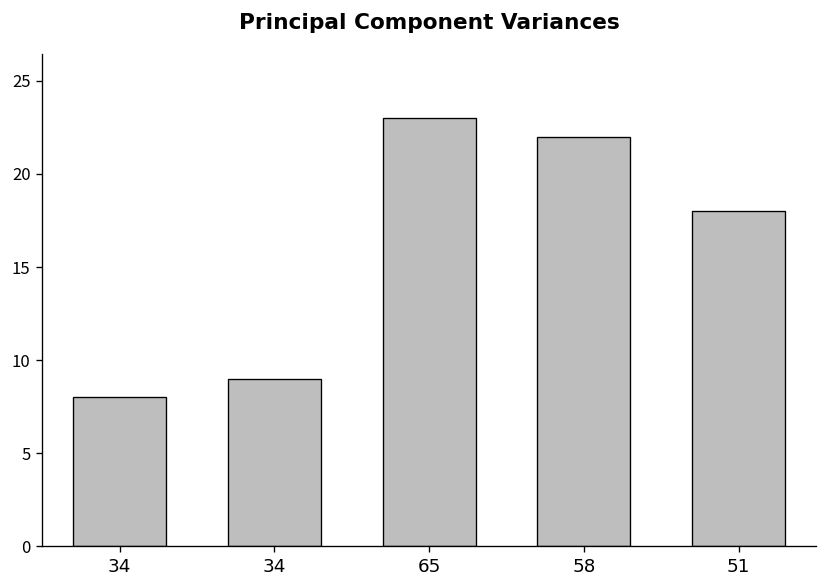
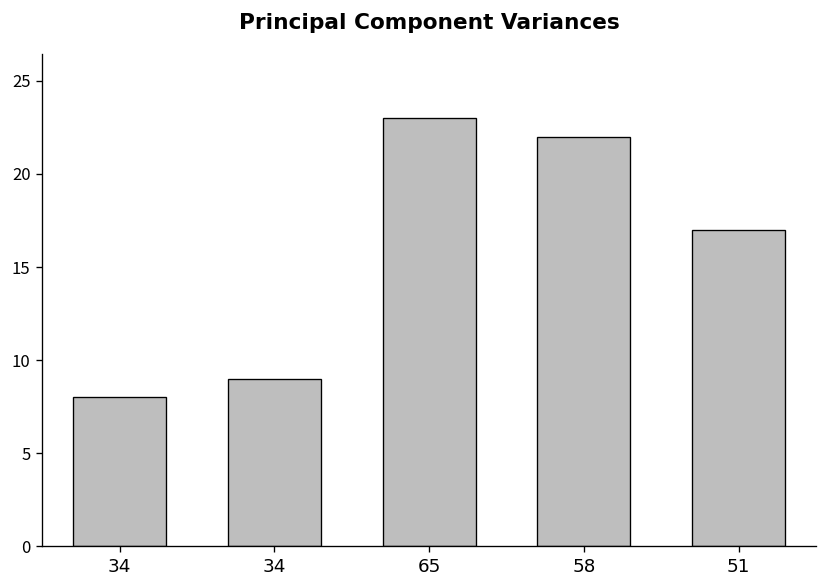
  {
    "65": 23,
    "58": 22,
-   "51": 18
+   "51": 17
  }
